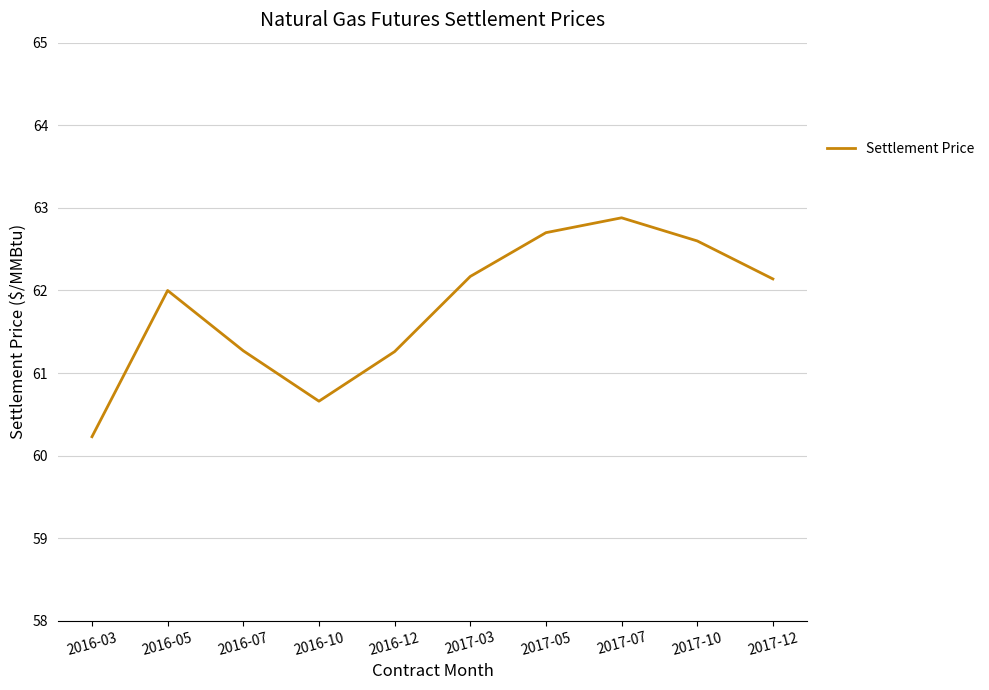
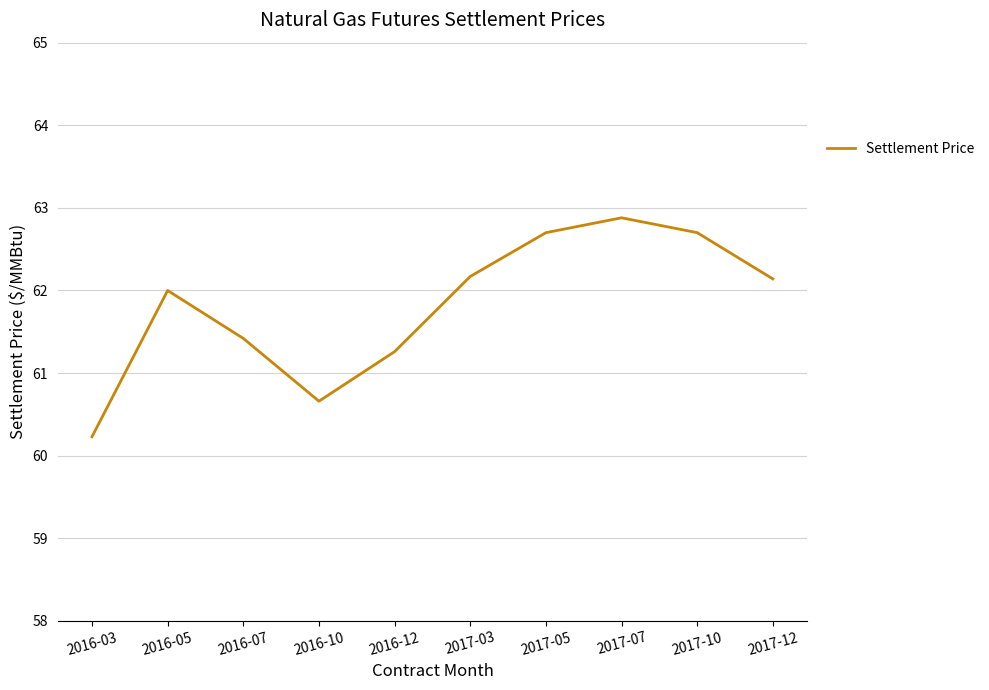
  {
    "2016-03": 60.2,
    "2016-05": 62.0,
-   "2016-07": 61.3,
+   "2016-07": 61.4,
    "2016-10": 60.7,
    "2016-12": 61.3,
    "2017-03": 62.2,
    "2017-05": 62.7,
    "2017-07": 62.9,
-   "2017-10": 62.6,
+   "2017-10": 62.7,
    "2017-12": 62.1
  }
